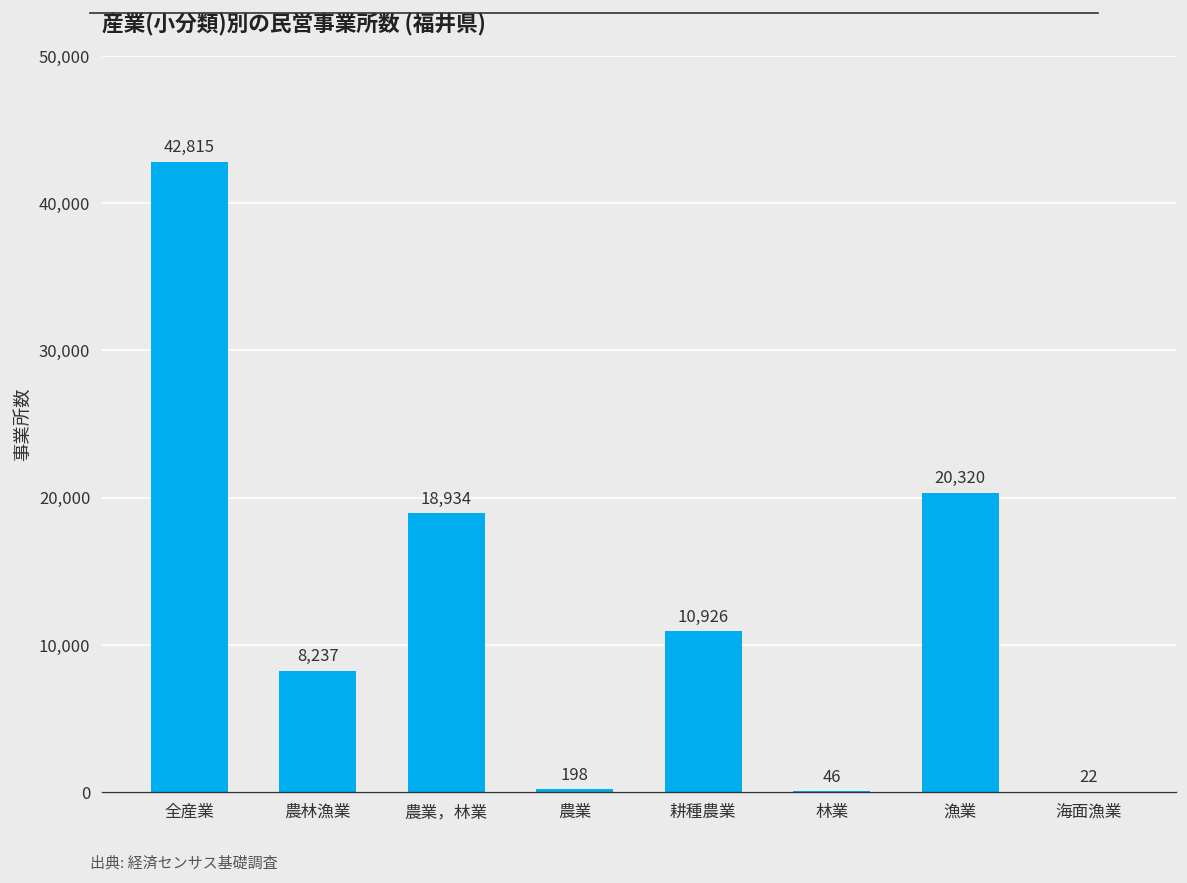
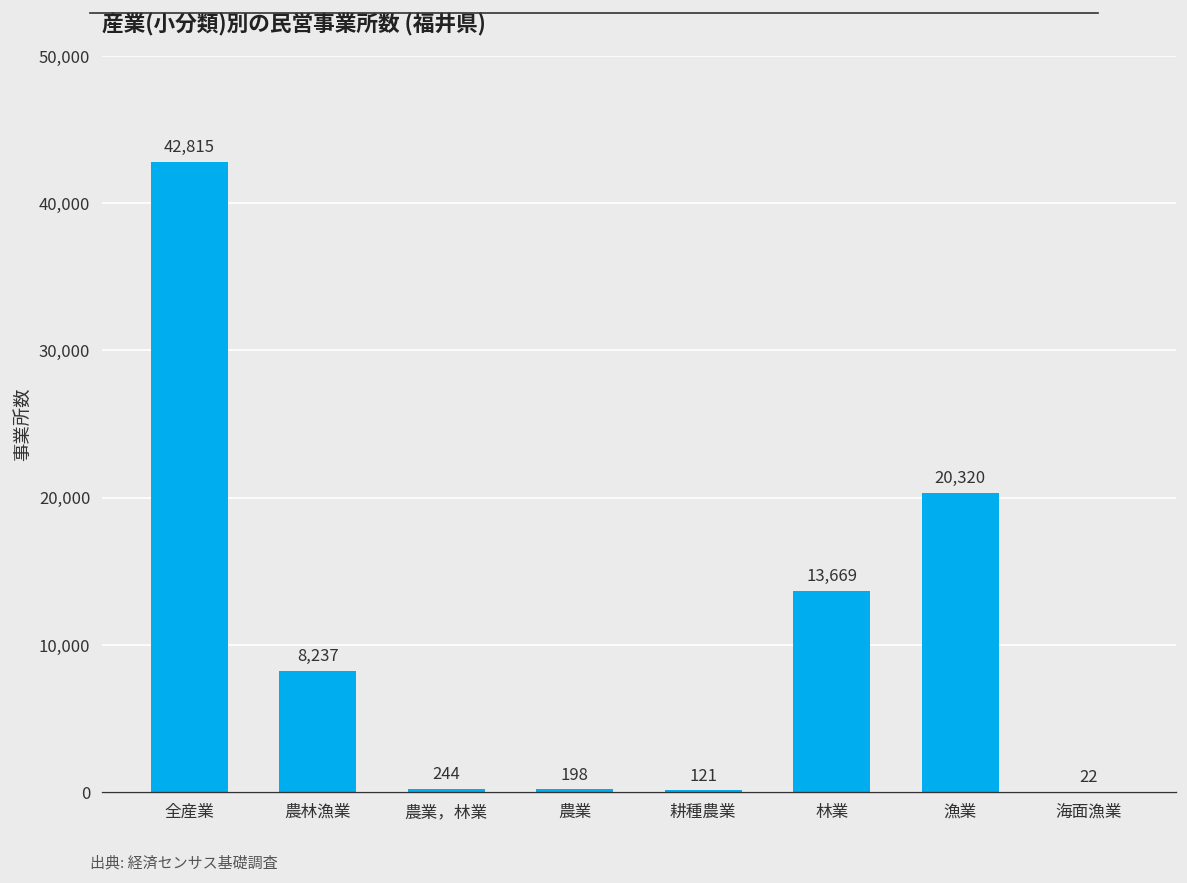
  {
    "全産業": "42,815",
    "農林漁業": "8,237",
-   "農業，林業": "18,934",
+   "農業，林業": "244",
    "農業": "198",
-   "耕種農業": "10,926",
-   "林業": "46",
+   "耕種農業": "121",
+   "林業": "13,669",
    "漁業": "20,320",
    "海面漁業": "22"
  }
